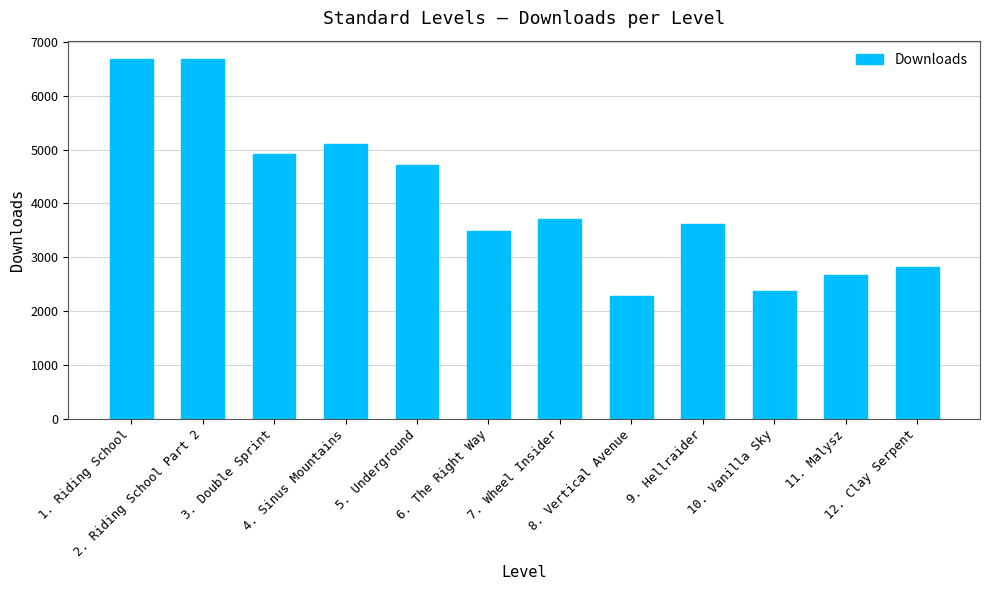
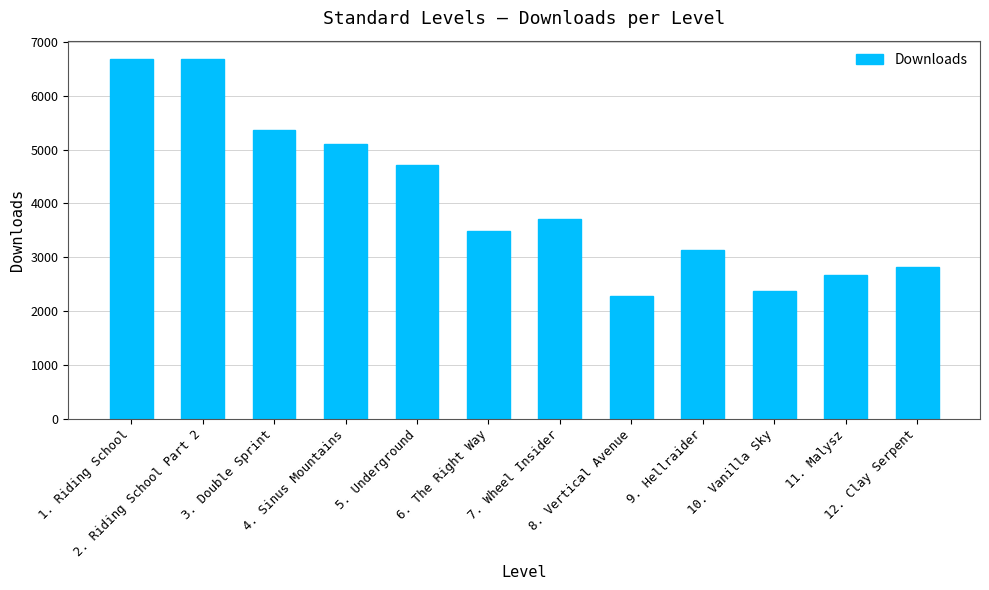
  {
    "1. Riding School": 6700,
    "2. Riding School Part 2": 6700,
-   "3. Double Sprint": 4900,
+   "3. Double Sprint": 5400,
    "4. Sinus Mountains": 5100,
    "5. Underground": 4700,
    "6. The Right Way": 3500,
    "7. Wheel Insider": 3700,
    "8. Vertical Avenue": 2300,
-   "9. Hellraider": 3600,
+   "9. Hellraider": 3100,
    "10. Vanilla Sky": 2400,
    "11. Malysz": 2700,
    "12. Clay Serpent": 2800
  }
